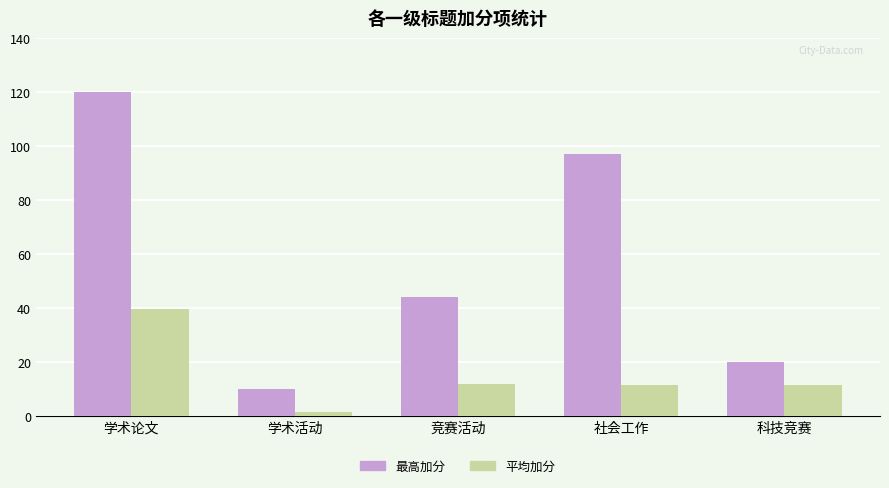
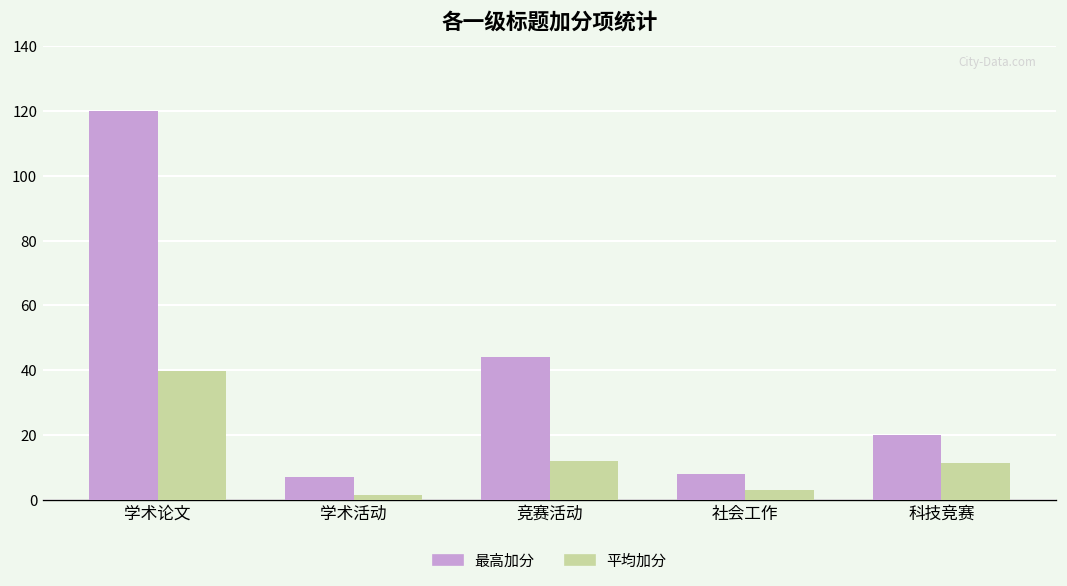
  {
    "最高加分": {
      "学术论文": 120,
-     "学术活动": 10,
+     "学术活动": 7,
      "竞赛活动": 44,
-     "社会工作": 97,
+     "社会工作": 8,
      "科技竞赛": 20
    },
    "平均加分": {
      "学术论文": 40,
      "学术活动": 2,
      "竞赛活动": 12,
-     "社会工作": 12,
+     "社会工作": 3,
      "科技竞赛": 12
    }
  }
